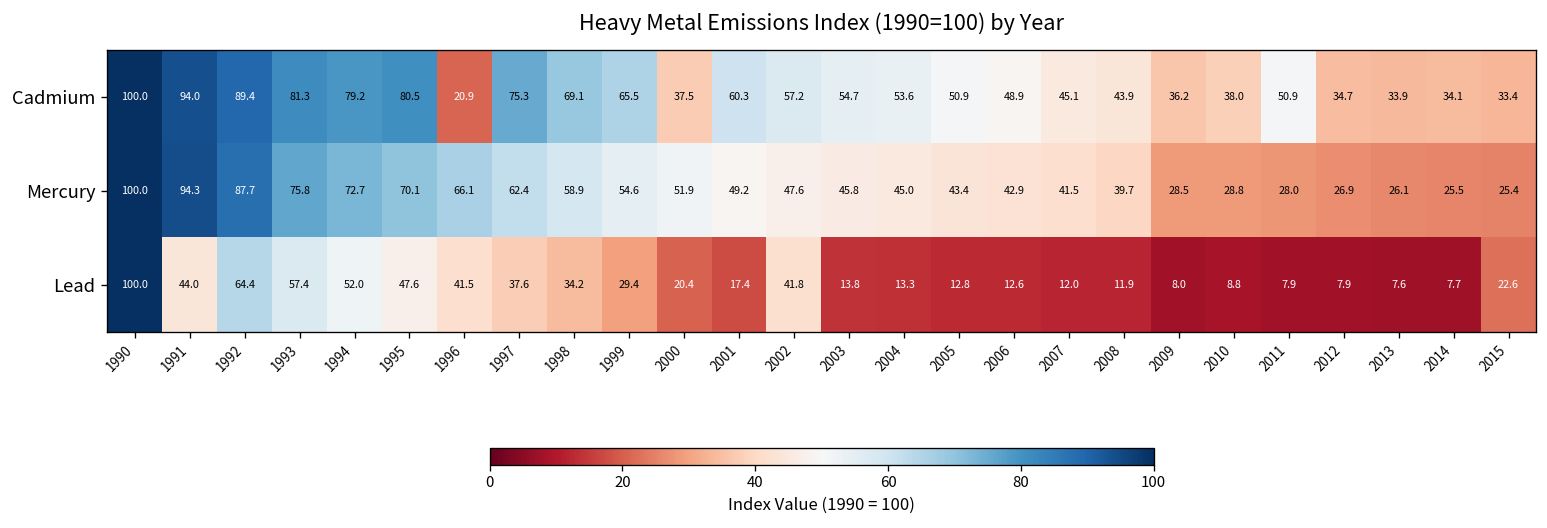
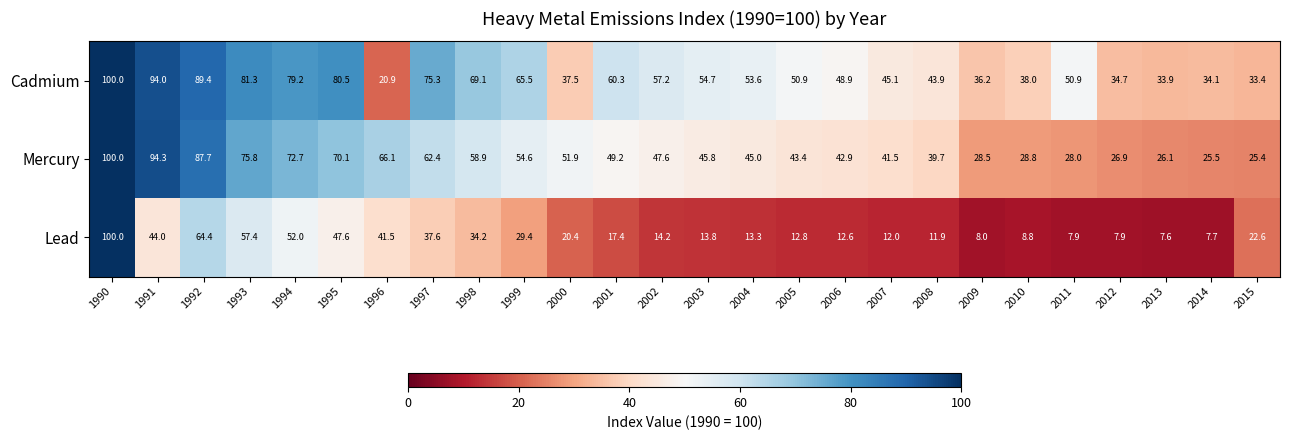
  {
    "Cadmium": {
      "1990": 100.0,
      "1991": 94.0,
      "1992": 89.4,
      "1993": 81.3,
      "1994": 79.2,
      "1995": 80.5,
      "1996": 20.9,
      "1997": 75.3,
      "1998": 69.1,
      "1999": 65.5,
      "2000": 37.5,
      "2001": 60.3,
      "2002": 57.2,
      "2003": 54.7,
      "2004": 53.6,
      "2005": 50.9,
      "2006": 48.9,
      "2007": 45.1,
      "2008": 43.9,
      "2009": 36.2,
      "2010": 38.0,
      "2011": 50.9,
      "2012": 34.7,
      "2013": 33.9,
      "2014": 34.1,
      "2015": 33.4
    },
    "Mercury": {
      "1990": 100.0,
      "1991": 94.3,
      "1992": 87.7,
      "1993": 75.8,
      "1994": 72.7,
      "1995": 70.1,
      "1996": 66.1,
      "1997": 62.4,
      "1998": 58.9,
      "1999": 54.6,
      "2000": 51.9,
      "2001": 49.2,
      "2002": 47.6,
      "2003": 45.8,
      "2004": 45.0,
      "2005": 43.4,
      "2006": 42.9,
      "2007": 41.5,
      "2008": 39.7,
      "2009": 28.5,
      "2010": 28.8,
      "2011": 28.0,
      "2012": 26.9,
      "2013": 26.1,
      "2014": 25.5,
      "2015": 25.4
    },
    "Lead": {
      "1990": 100.0,
      "1991": 44.0,
      "1992": 64.4,
      "1993": 57.4,
      "1994": 52.0,
      "1995": 47.6,
      "1996": 41.5,
      "1997": 37.6,
      "1998": 34.2,
      "1999": 29.4,
      "2000": 20.4,
      "2001": 17.4,
-     "2002": 41.8,
+     "2002": 14.2,
      "2003": 13.8,
      "2004": 13.3,
      "2005": 12.8,
      "2006": 12.6,
      "2007": 12.0,
      "2008": 11.9,
      "2009": 8.0,
      "2010": 8.8,
      "2011": 7.9,
      "2012": 7.9,
      "2013": 7.6,
      "2014": 7.7,
      "2015": 22.6
    }
  }
